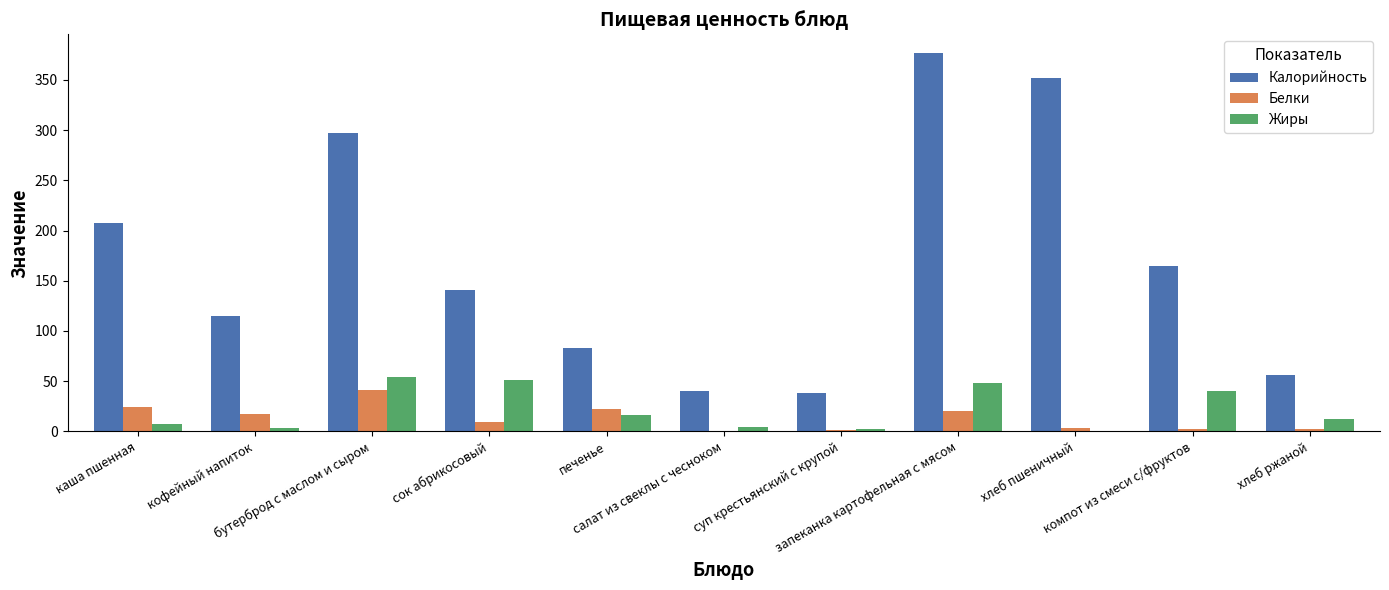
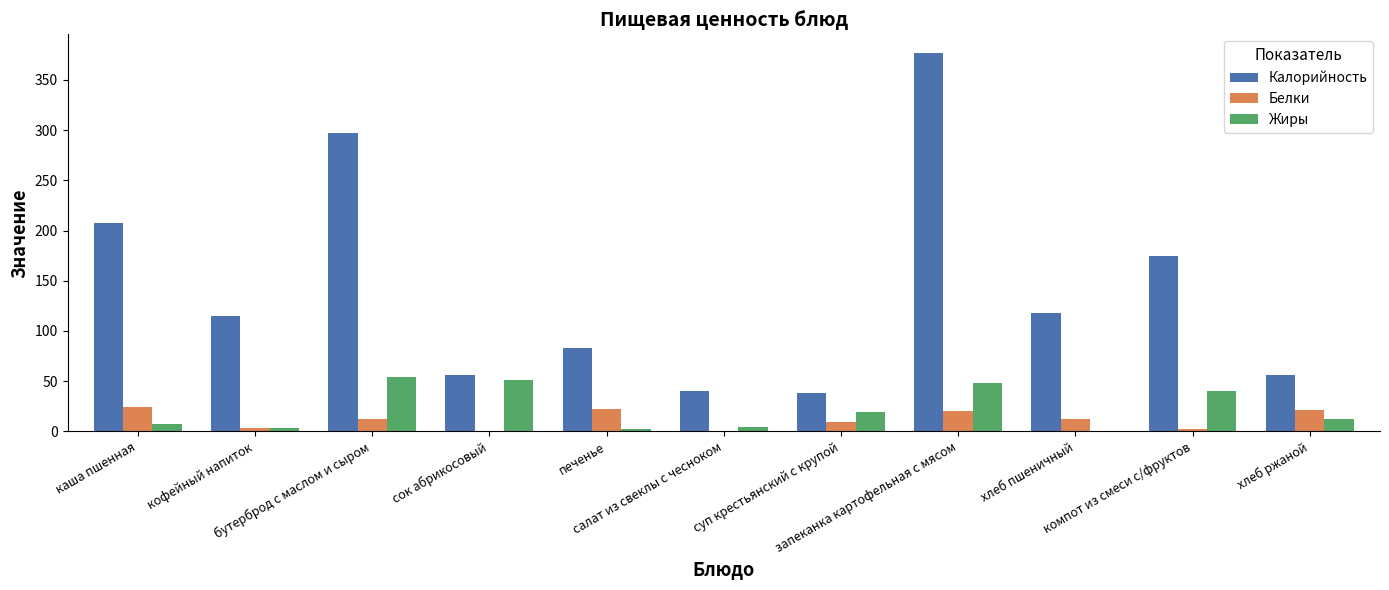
  {
    "Калорийность": {
      "каша пшенная": 208,
      "кофейный напиток": 115,
      "бутерброд с маслом и сыром": 297,
-     "сок абрикосовый": 141,
+     "сок абрикосовый": 56,
      "печенье": 83,
      "салат из свеклы с чесноком": 40,
      "суп крестьянский с крупой": 38,
      "запеканка картофельная с мясом": 377,
-     "хлеб пшеничный": 351,
-     "компот из смеси с/фруктов": 165,
+     "хлеб пшеничный": 118,
+     "компот из смеси с/фруктов": 175,
      "хлеб ржаной": 56
    },
    "Белки": {
      "каша пшенная": 25,
-     "кофейный напиток": 18,
-     "бутерброд с маслом и сыром": 41,
-     "сок абрикосовый": 9,
+     "кофейный напиток": 3,
+     "бутерброд с маслом и сыром": 12,
+     "сок абрикосовый": 1,
      "печенье": 22,
-     "суп крестьянский с крупой": 1,
+     "суп крестьянский с крупой": 9,
      "запеканка картофельная с мясом": 20,
-     "хлеб пшеничный": 4,
-     "хлеб ржаной": 2
+     "хлеб пшеничный": 13,
+     "хлеб ржаной": 22
    },
    "Жиры": {
      "каша пшенная": 8,
      "кофейный напиток": 4,
      "бутерброд с маслом и сыром": 54,
      "сок абрикосовый": 52,
-     "печенье": 16,
+     "печенье": 2,
      "салат из свеклы с чесноком": 4,
-     "суп крестьянский с крупой": 2,
+     "суп крестьянский с крупой": 20,
      "запеканка картофельная с мясом": 48,
      "компот из смеси с/фруктов": 41,
      "хлеб ржаной": 12
    }
  }
